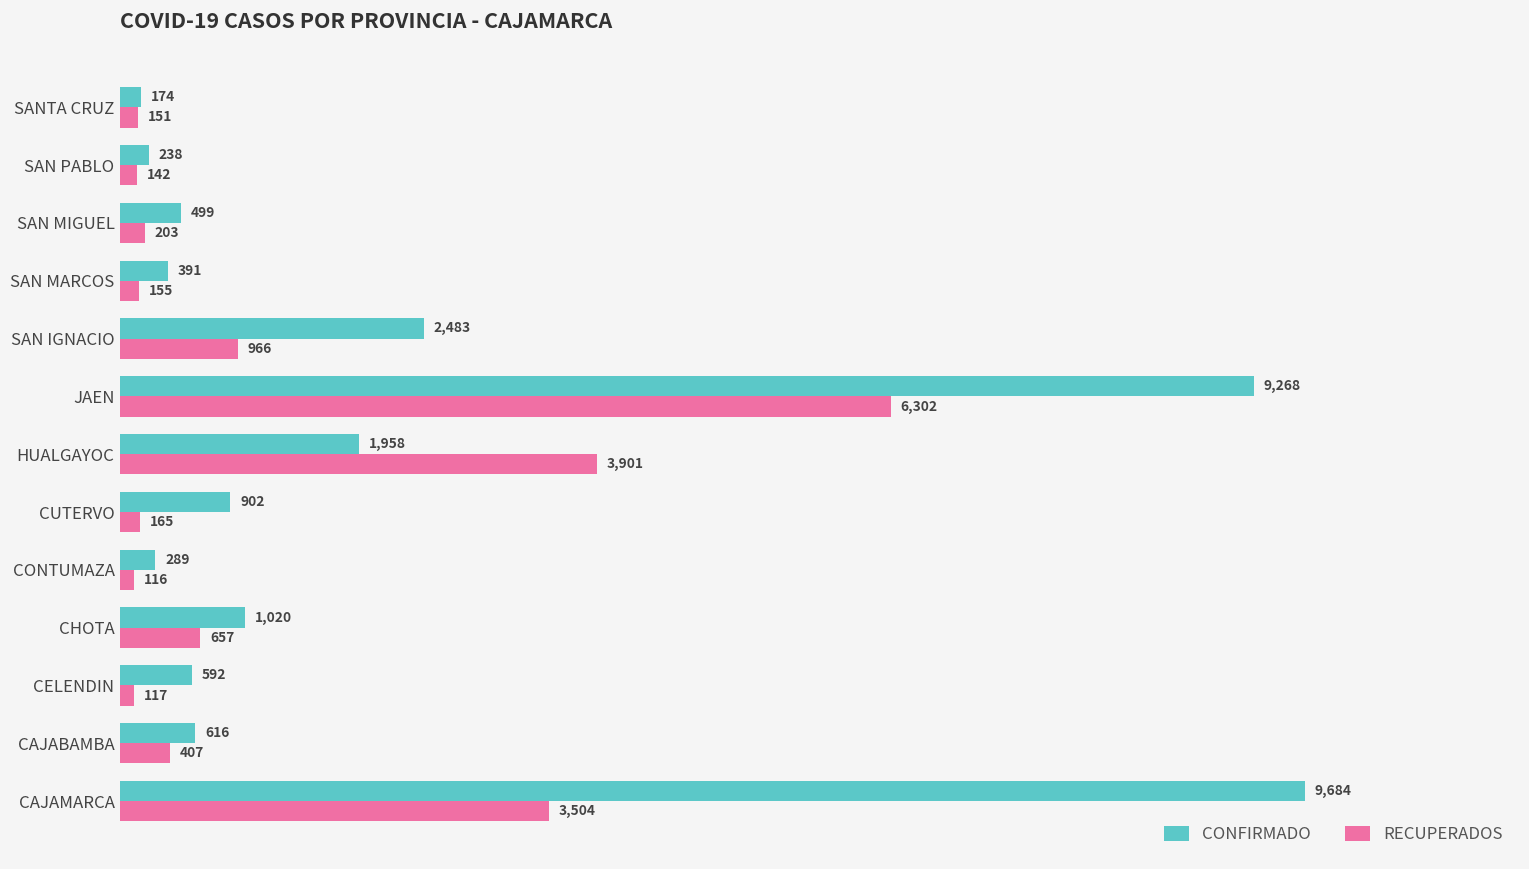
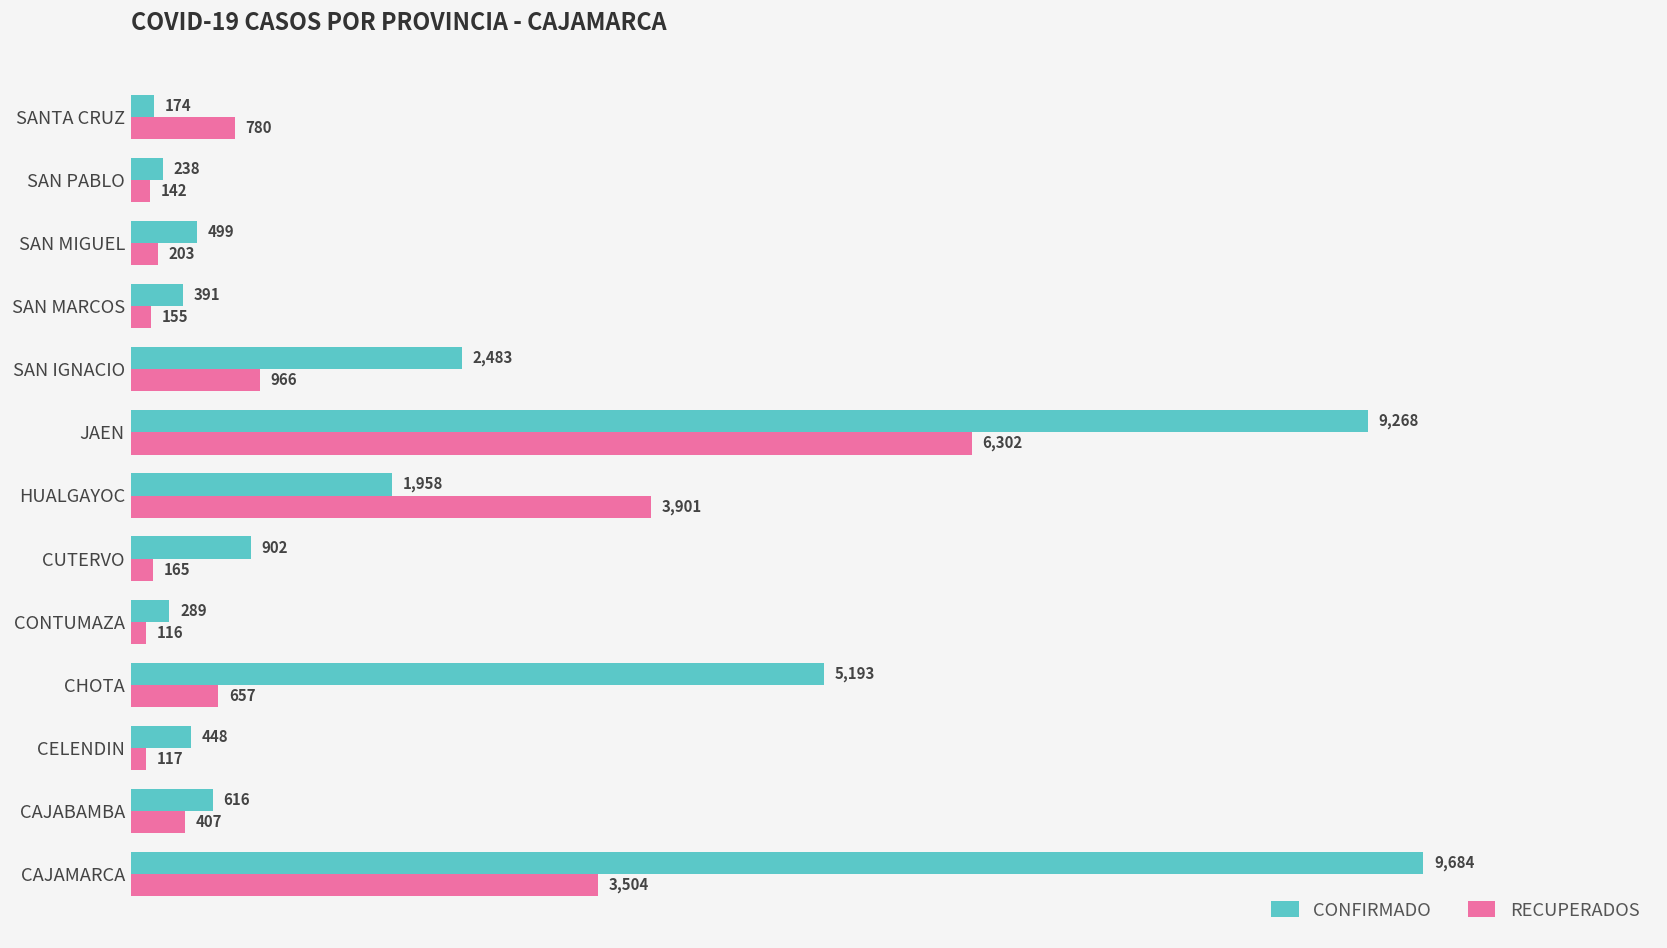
  {
    "CONFIRMADO": {
      "SANTA CRUZ": "174",
      "SAN PABLO": "238",
      "SAN MIGUEL": "499",
      "SAN MARCOS": "391",
      "SAN IGNACIO": "2,483",
      "JAEN": "9,268",
      "HUALGAYOC": "1,958",
      "CUTERVO": "902",
      "CONTUMAZA": "289",
-     "CHOTA": "1,020",
-     "CELENDIN": "592",
+     "CHOTA": "5,193",
+     "CELENDIN": "448",
      "CAJABAMBA": "616",
      "CAJAMARCA": "9,684"
    },
    "RECUPERADOS": {
-     "SANTA CRUZ": "151",
+     "SANTA CRUZ": "780",
      "SAN PABLO": "142",
      "SAN MIGUEL": "203",
      "SAN MARCOS": "155",
      "SAN IGNACIO": "966",
      "JAEN": "6,302",
      "HUALGAYOC": "3,901",
      "CUTERVO": "165",
      "CONTUMAZA": "116",
      "CHOTA": "657",
      "CELENDIN": "117",
      "CAJABAMBA": "407",
      "CAJAMARCA": "3,504"
    }
  }
